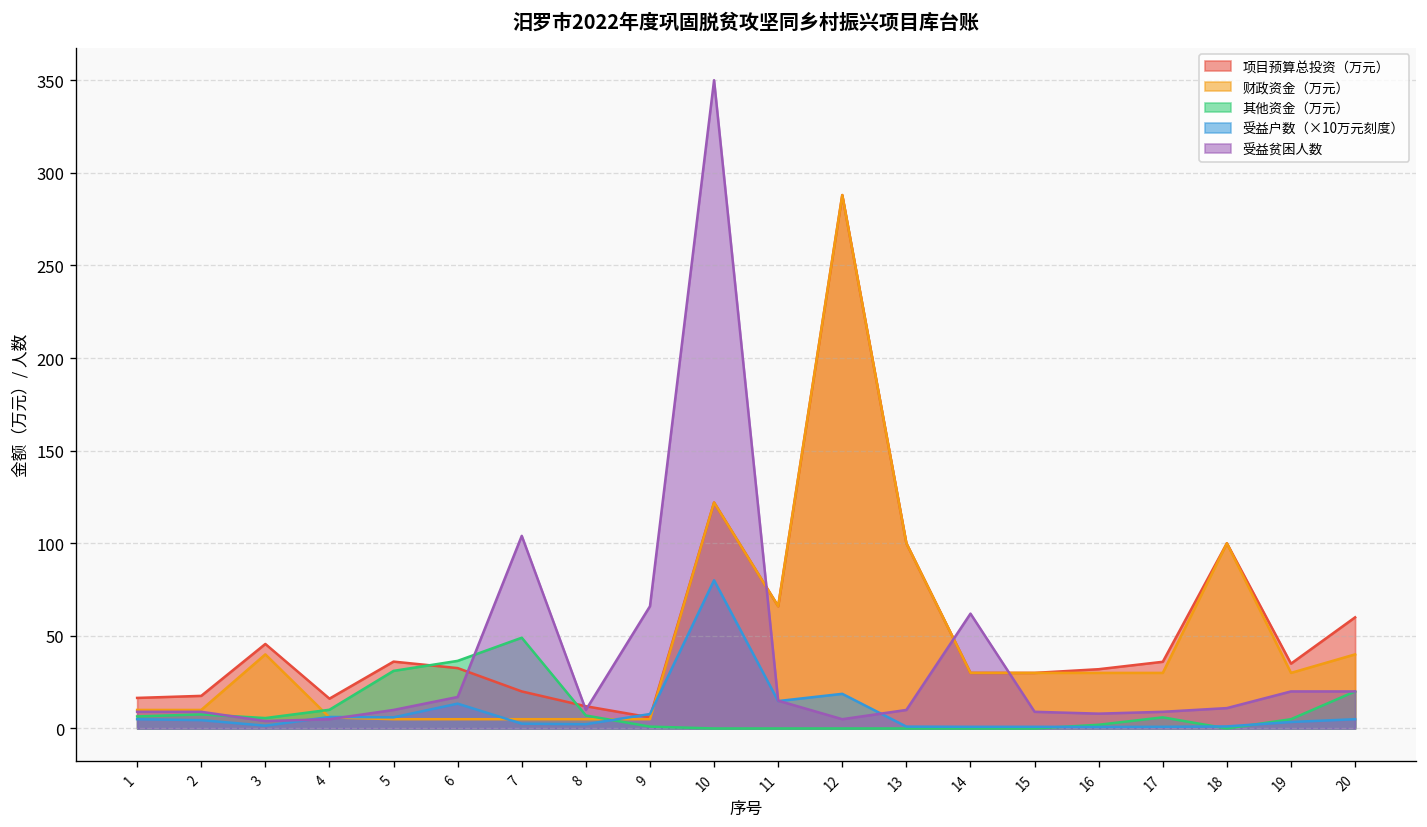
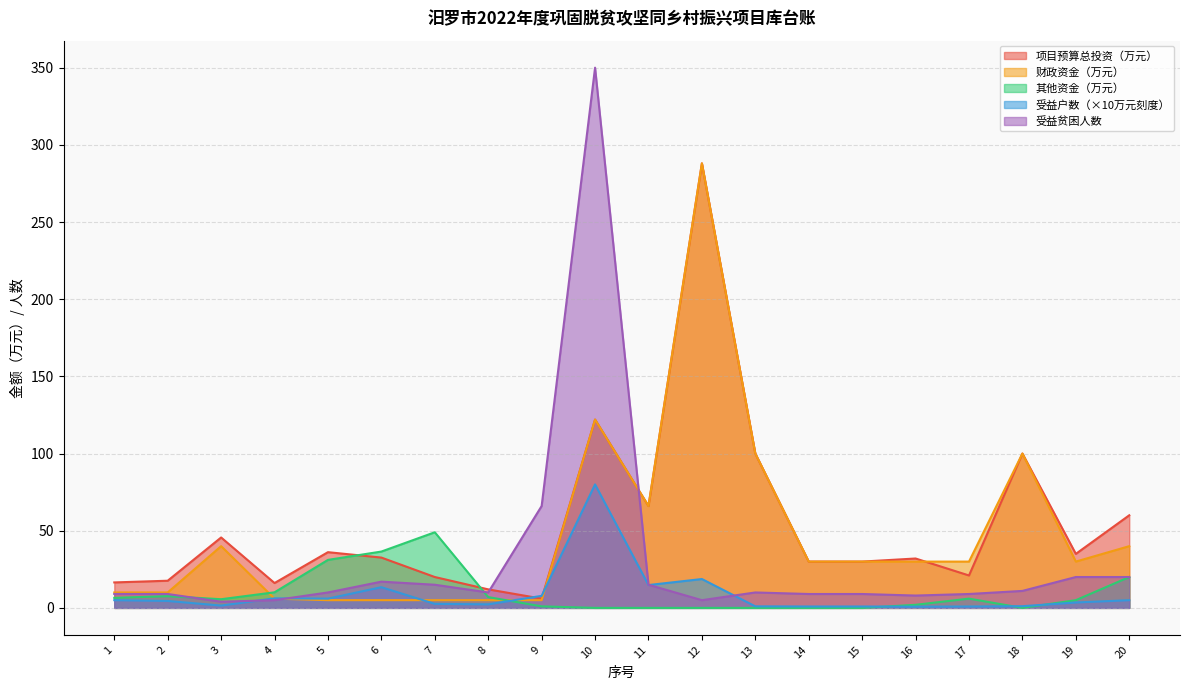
  {
    "项目预算总投资（万元）": {
      "1": 17,
      "2": 18,
      "3": 46,
      "4": 16,
      "5": 36,
      "6": 33,
      "7": 20,
      "8": 12,
      "16": 32,
-     "17": 36,
+     "17": 21,
      "19": 35,
      "20": 60
    },
    "财政资金（万元）": {
      "3": 40,
      "6": 5,
      "7": 5,
      "8": 5,
      "16": 30,
      "17": 30,
      "19": 30,
      "20": 40
    },
    "其他资金（万元）": {
      "4": 10,
      "5": 31,
      "6": 37,
      "7": 49,
      "8": 7,
      "9": 1,
      "10": 0,
      "11": 0,
      "12": 0,
      "17": 6
    },
    "受益户数（×10万元刻度）": {
      "2": 5,
      "3": 2,
      "6": 13,
      "7": 3,
      "8": 2,
      "9": 8,
      "10": 80,
      "12": 19,
      "17": 1,
      "20": 5
    },
    "受益贫困人数": {
      "5": 10,
      "6": 17,
-     "7": 104,
+     "7": 15,
      "8": 10,
      "9": 66,
      "10": 350,
      "12": 5,
      "13": 10,
-     "14": 62,
+     "14": 9,
      "15": 9,
      "16": 8,
      "17": 9,
      "18": 11,
      "19": 20
    }
  }
